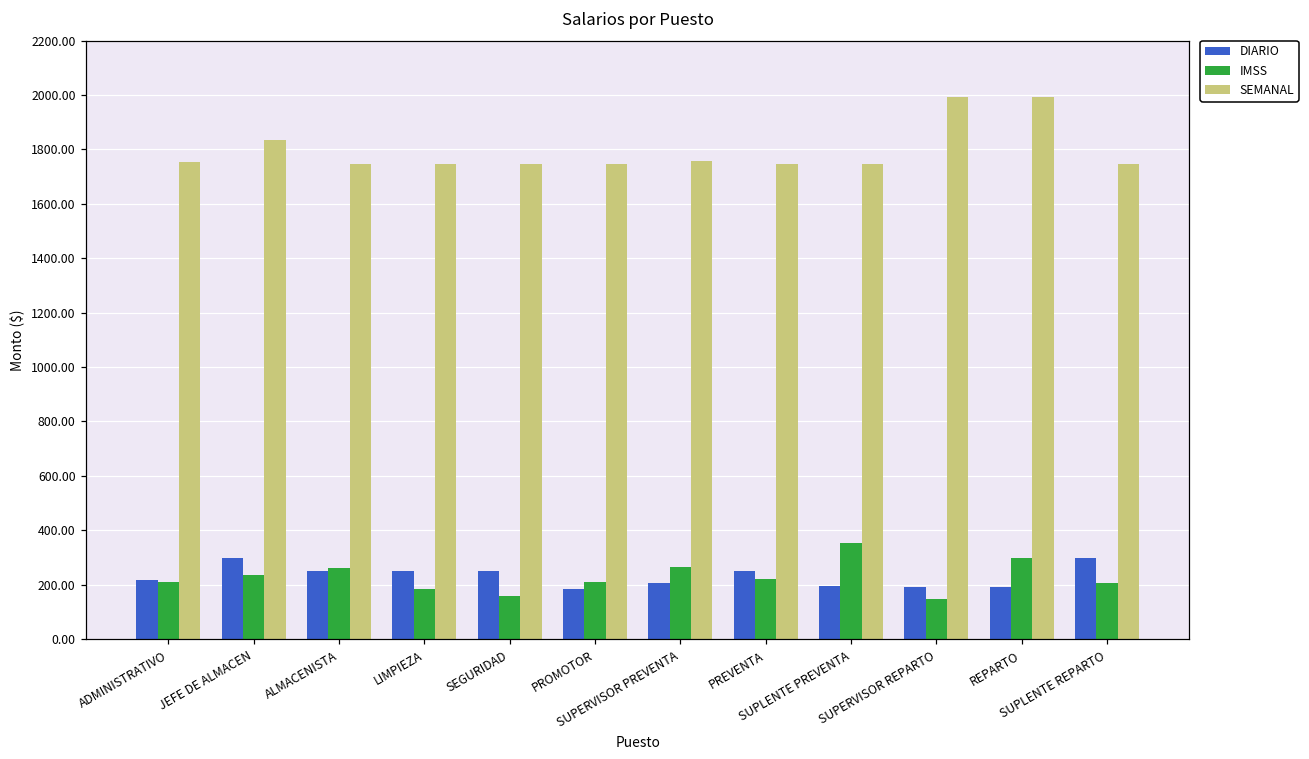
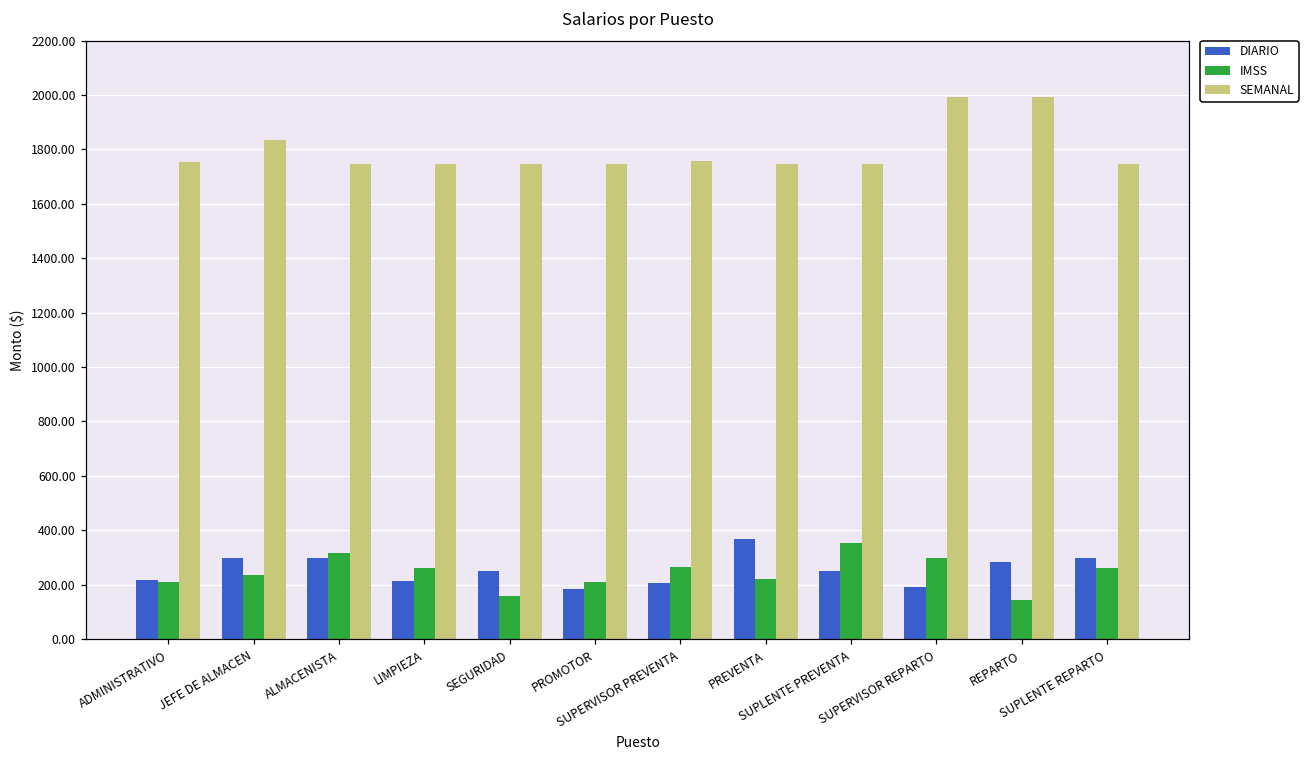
  {
    "DIARIO": {
      "ADMINISTRATIVO": 220,
      "JEFE DE ALMACEN": 300,
-     "ALMACENISTA": 250,
-     "LIMPIEZA": 250,
+     "ALMACENISTA": 300,
+     "LIMPIEZA": 210,
      "SEGURIDAD": 250,
      "PROMOTOR": 180,
      "SUPERVISOR PREVENTA": 210,
-     "PREVENTA": 250,
-     "SUPLENTE PREVENTA": 200,
+     "PREVENTA": 370,
+     "SUPLENTE PREVENTA": 250,
      "SUPERVISOR REPARTO": 190,
-     "REPARTO": 190,
+     "REPARTO": 280,
      "SUPLENTE REPARTO": 300
    },
    "IMSS": {
      "ADMINISTRATIVO": 210,
      "JEFE DE ALMACEN": 240,
-     "ALMACENISTA": 260,
-     "LIMPIEZA": 180,
+     "ALMACENISTA": 320,
+     "LIMPIEZA": 260,
      "SEGURIDAD": 160,
      "PROMOTOR": 210,
      "SUPERVISOR PREVENTA": 260,
      "PREVENTA": 220,
      "SUPLENTE PREVENTA": 350,
-     "SUPERVISOR REPARTO": 150,
-     "REPARTO": 300,
-     "SUPLENTE REPARTO": 210
+     "SUPERVISOR REPARTO": 300,
+     "REPARTO": 140,
+     "SUPLENTE REPARTO": 260
    },
    "SEMANAL": {
      "ADMINISTRATIVO": 1760,
      "JEFE DE ALMACEN": 1830,
      "ALMACENISTA": 1740,
      "LIMPIEZA": 1740,
      "SEGURIDAD": 1740,
      "PROMOTOR": 1740,
      "SUPERVISOR PREVENTA": 1760,
      "PREVENTA": 1740,
      "SUPLENTE PREVENTA": 1740,
      "SUPERVISOR REPARTO": 1990,
      "REPARTO": 1990,
      "SUPLENTE REPARTO": 1740
    }
  }
